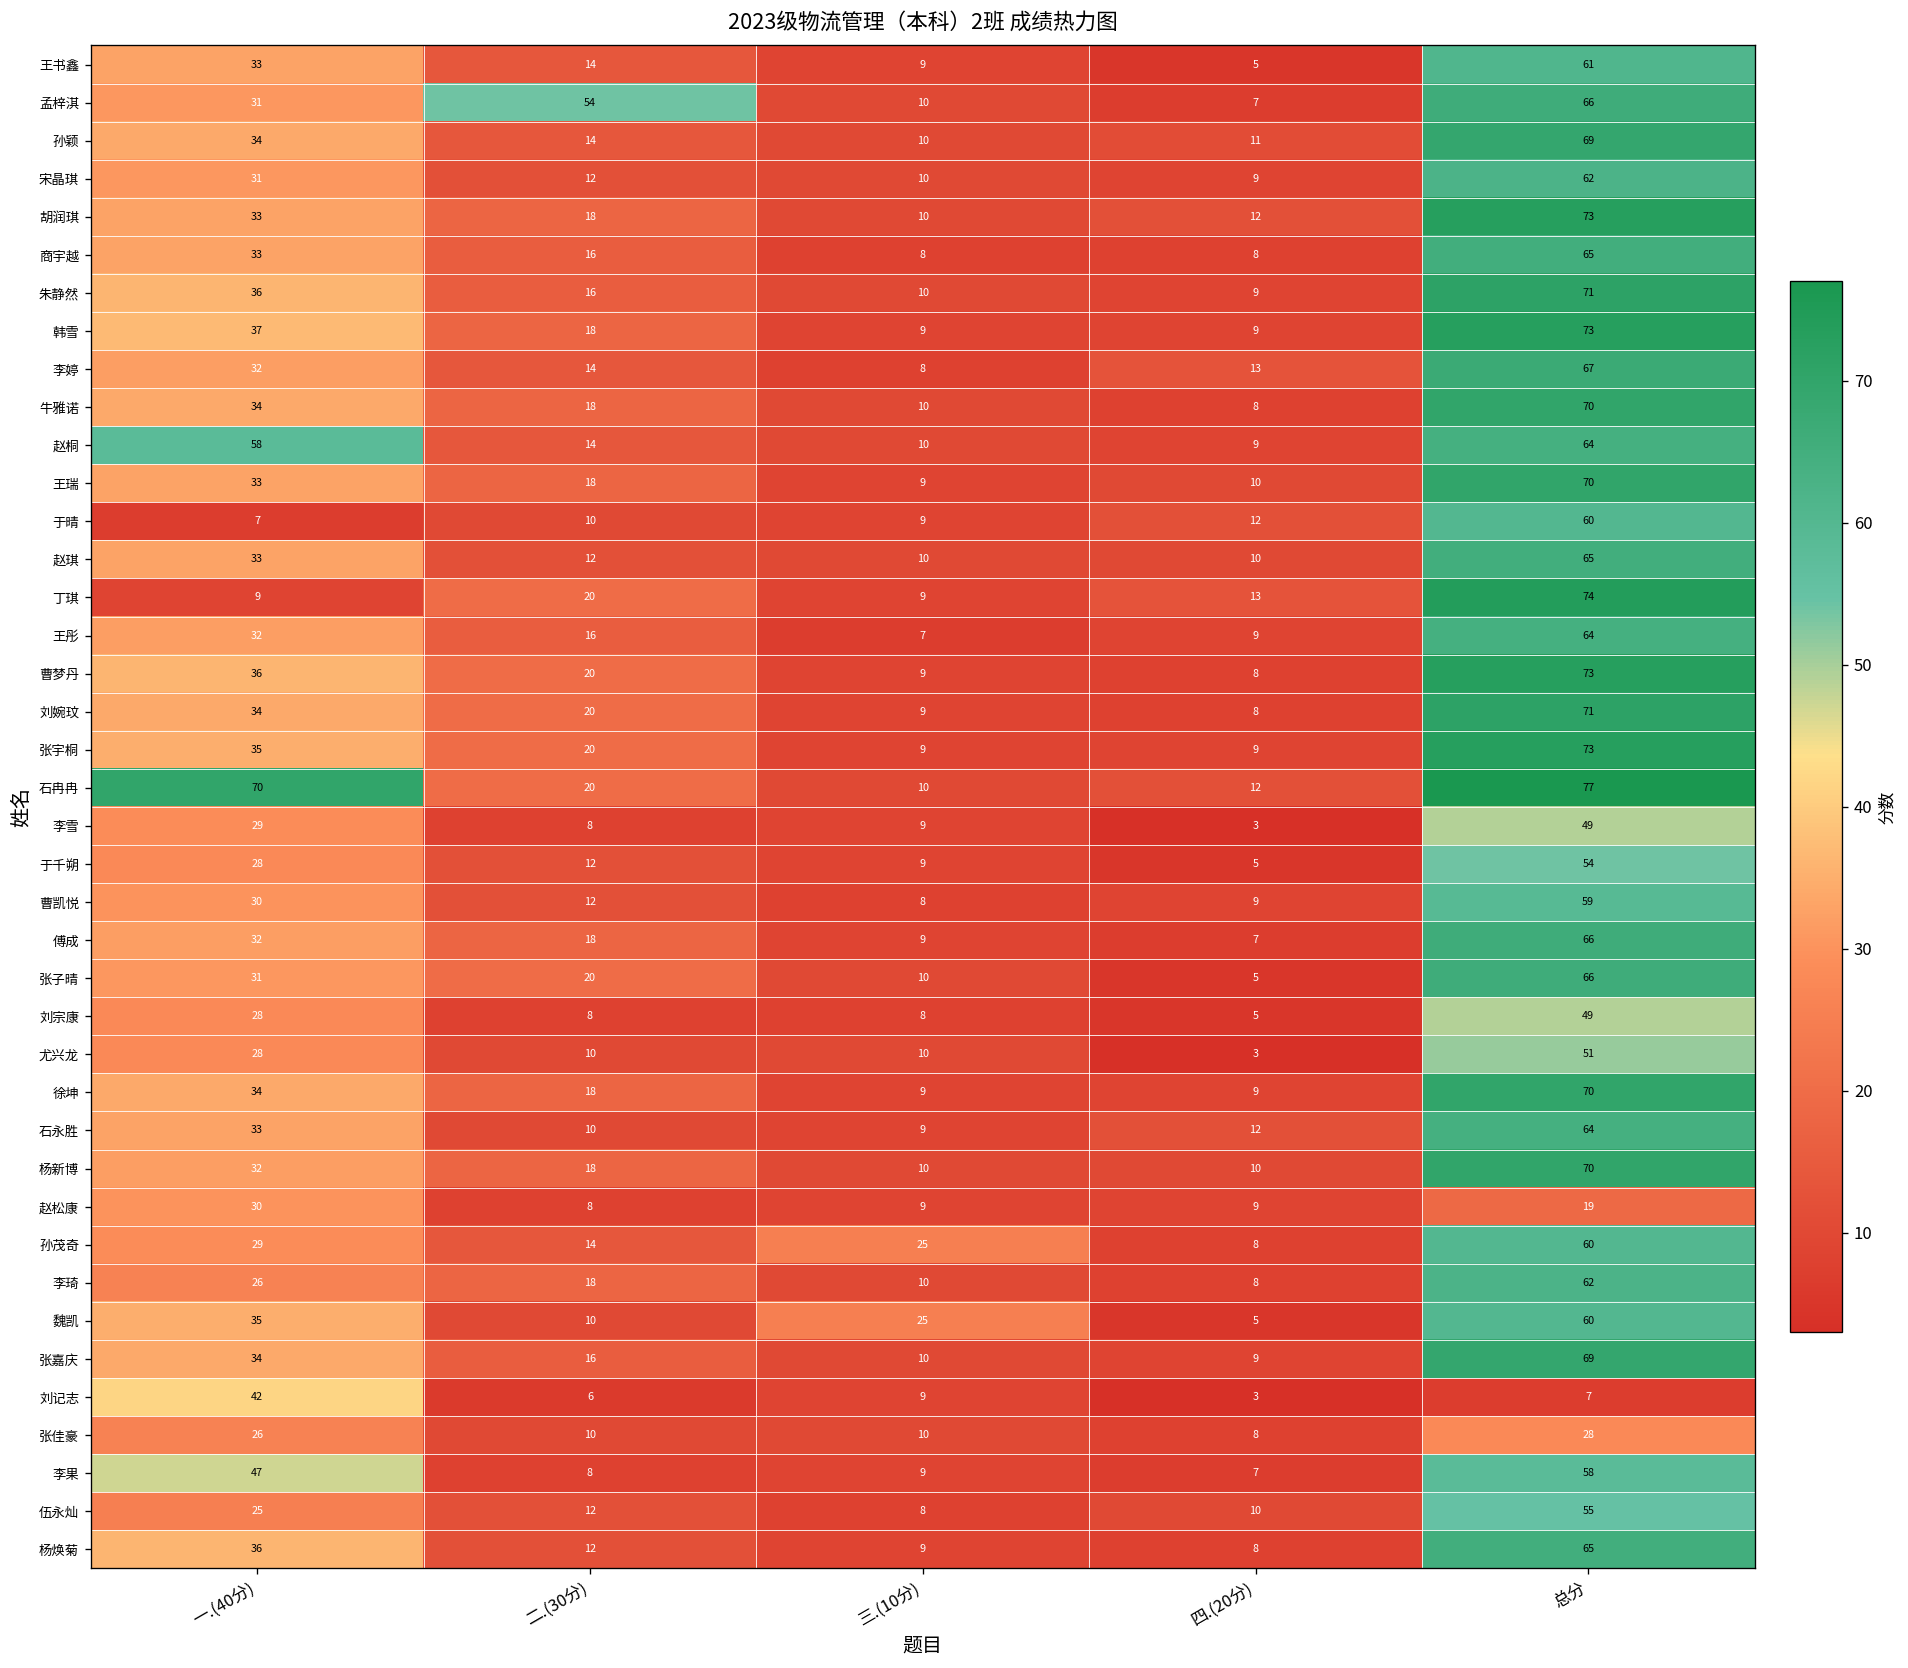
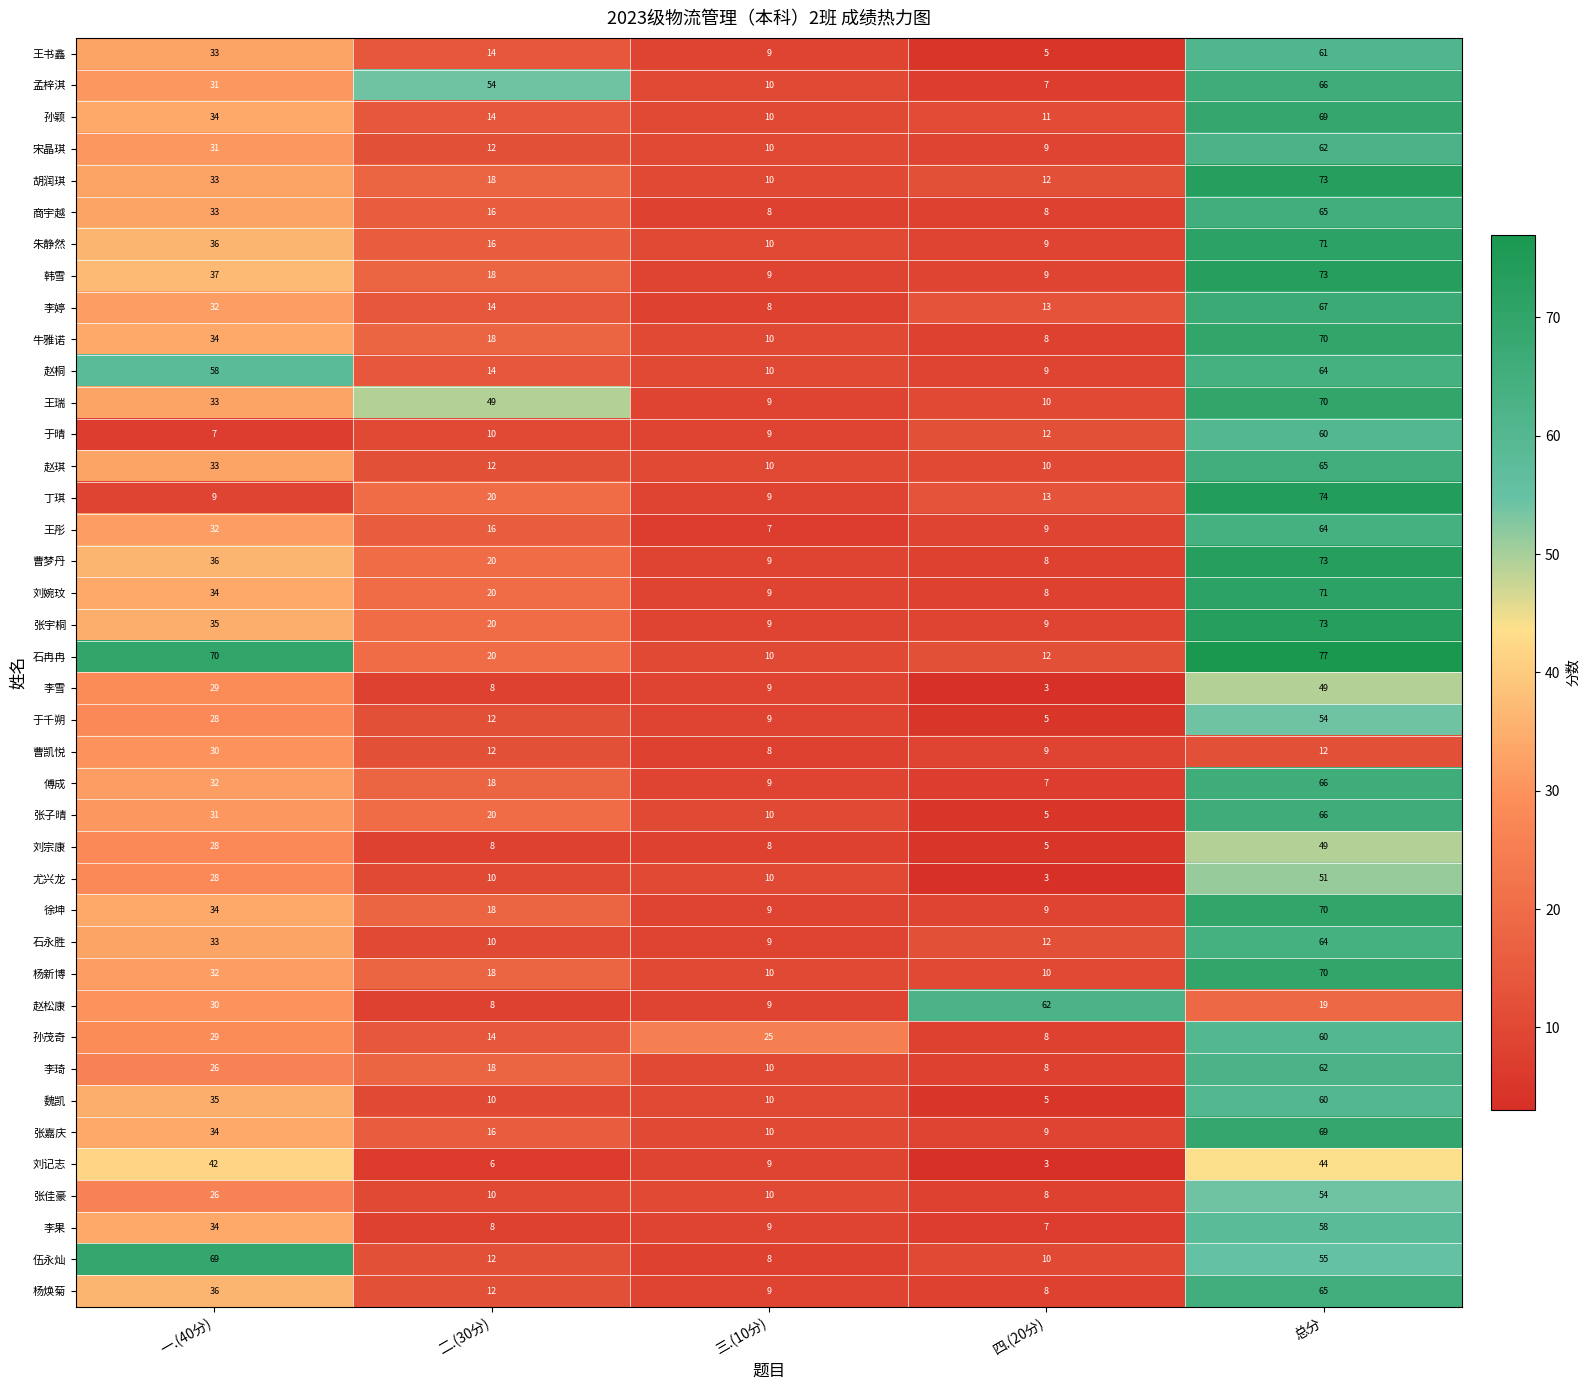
  {
    "王书鑫": {
      "一.(40分)": 33,
      "二.(30分)": 14,
      "三.(10分)": 9,
      "四.(20分)": 5,
      "总分": 61
    },
    "孟梓淇": {
      "一.(40分)": 31,
      "二.(30分)": 54,
      "三.(10分)": 10,
      "四.(20分)": 7,
      "总分": 66
    },
    "孙颖": {
      "一.(40分)": 34,
      "二.(30分)": 14,
      "三.(10分)": 10,
      "四.(20分)": 11,
      "总分": 69
    },
    "宋晶琪": {
      "一.(40分)": 31,
      "二.(30分)": 12,
      "三.(10分)": 10,
      "四.(20分)": 9,
      "总分": 62
    },
    "胡润琪": {
      "一.(40分)": 33,
      "二.(30分)": 18,
      "三.(10分)": 10,
      "四.(20分)": 12,
      "总分": 73
    },
    "商宇越": {
      "一.(40分)": 33,
      "二.(30分)": 16,
      "三.(10分)": 8,
      "四.(20分)": 8,
      "总分": 65
    },
    "朱静然": {
      "一.(40分)": 36,
      "二.(30分)": 16,
      "三.(10分)": 10,
      "四.(20分)": 9,
      "总分": 71
    },
    "韩雪": {
      "一.(40分)": 37,
      "二.(30分)": 18,
      "三.(10分)": 9,
      "四.(20分)": 9,
      "总分": 73
    },
    "李婷": {
      "一.(40分)": 32,
      "二.(30分)": 14,
      "三.(10分)": 8,
      "四.(20分)": 13,
      "总分": 67
    },
    "牛雅诺": {
      "一.(40分)": 34,
      "二.(30分)": 18,
      "三.(10分)": 10,
      "四.(20分)": 8,
      "总分": 70
    },
    "赵桐": {
      "一.(40分)": 58,
      "二.(30分)": 14,
      "三.(10分)": 10,
      "四.(20分)": 9,
      "总分": 64
    },
    "王瑞": {
      "一.(40分)": 33,
-     "二.(30分)": 18,
+     "二.(30分)": 49,
      "三.(10分)": 9,
      "四.(20分)": 10,
      "总分": 70
    },
    "于晴": {
      "一.(40分)": 7,
      "二.(30分)": 10,
      "三.(10分)": 9,
      "四.(20分)": 12,
      "总分": 60
    },
    "赵琪": {
      "一.(40分)": 33,
      "二.(30分)": 12,
      "三.(10分)": 10,
      "四.(20分)": 10,
      "总分": 65
    },
    "丁琪": {
      "一.(40分)": 9,
      "二.(30分)": 20,
      "三.(10分)": 9,
      "四.(20分)": 13,
      "总分": 74
    },
    "王彤": {
      "一.(40分)": 32,
      "二.(30分)": 16,
      "三.(10分)": 7,
      "四.(20分)": 9,
      "总分": 64
    },
    "曹梦丹": {
      "一.(40分)": 36,
      "二.(30分)": 20,
      "三.(10分)": 9,
      "四.(20分)": 8,
      "总分": 73
    },
    "刘婉玟": {
      "一.(40分)": 34,
      "二.(30分)": 20,
      "三.(10分)": 9,
      "四.(20分)": 8,
      "总分": 71
    },
    "张宇桐": {
      "一.(40分)": 35,
      "二.(30分)": 20,
      "三.(10分)": 9,
      "四.(20分)": 9,
      "总分": 73
    },
    "石冉冉": {
      "一.(40分)": 70,
      "二.(30分)": 20,
      "三.(10分)": 10,
      "四.(20分)": 12,
      "总分": 77
    },
    "李雪": {
      "一.(40分)": 29,
      "二.(30分)": 8,
      "三.(10分)": 9,
      "四.(20分)": 3,
      "总分": 49
    },
    "于千朔": {
      "一.(40分)": 28,
      "二.(30分)": 12,
      "三.(10分)": 9,
      "四.(20分)": 5,
      "总分": 54
    },
    "曹凯悦": {
      "一.(40分)": 30,
      "二.(30分)": 12,
      "三.(10分)": 8,
      "四.(20分)": 9,
-     "总分": 59
+     "总分": 12
    },
    "傅成": {
      "一.(40分)": 32,
      "二.(30分)": 18,
      "三.(10分)": 9,
      "四.(20分)": 7,
      "总分": 66
    },
    "张子晴": {
      "一.(40分)": 31,
      "二.(30分)": 20,
      "三.(10分)": 10,
      "四.(20分)": 5,
      "总分": 66
    },
    "刘宗康": {
      "一.(40分)": 28,
      "二.(30分)": 8,
      "三.(10分)": 8,
      "四.(20分)": 5,
      "总分": 49
    },
    "尤兴龙": {
      "一.(40分)": 28,
      "二.(30分)": 10,
      "三.(10分)": 10,
      "四.(20分)": 3,
      "总分": 51
    },
    "徐坤": {
      "一.(40分)": 34,
      "二.(30分)": 18,
      "三.(10分)": 9,
      "四.(20分)": 9,
      "总分": 70
    },
    "石永胜": {
      "一.(40分)": 33,
      "二.(30分)": 10,
      "三.(10分)": 9,
      "四.(20分)": 12,
      "总分": 64
    },
    "杨新博": {
      "一.(40分)": 32,
      "二.(30分)": 18,
      "三.(10分)": 10,
      "四.(20分)": 10,
      "总分": 70
    },
    "赵松康": {
      "一.(40分)": 30,
      "二.(30分)": 8,
      "三.(10分)": 9,
-     "四.(20分)": 9,
+     "四.(20分)": 62,
      "总分": 19
    },
    "孙茂奇": {
      "一.(40分)": 29,
      "二.(30分)": 14,
      "三.(10分)": 25,
      "四.(20分)": 8,
      "总分": 60
    },
    "李琦": {
      "一.(40分)": 26,
      "二.(30分)": 18,
      "三.(10分)": 10,
      "四.(20分)": 8,
      "总分": 62
    },
    "魏凯": {
      "一.(40分)": 35,
      "二.(30分)": 10,
-     "三.(10分)": 25,
+     "三.(10分)": 10,
      "四.(20分)": 5,
      "总分": 60
    },
    "张嘉庆": {
      "一.(40分)": 34,
      "二.(30分)": 16,
      "三.(10分)": 10,
      "四.(20分)": 9,
      "总分": 69
    },
    "刘记志": {
      "一.(40分)": 42,
      "二.(30分)": 6,
      "三.(10分)": 9,
      "四.(20分)": 3,
-     "总分": 7
+     "总分": 44
    },
    "张佳豪": {
      "一.(40分)": 26,
      "二.(30分)": 10,
      "三.(10分)": 10,
      "四.(20分)": 8,
-     "总分": 28
+     "总分": 54
    },
    "李果": {
-     "一.(40分)": 47,
+     "一.(40分)": 34,
      "二.(30分)": 8,
      "三.(10分)": 9,
      "四.(20分)": 7,
      "总分": 58
    },
    "伍永灿": {
-     "一.(40分)": 25,
+     "一.(40分)": 69,
      "二.(30分)": 12,
      "三.(10分)": 8,
      "四.(20分)": 10,
      "总分": 55
    },
    "杨焕菊": {
      "一.(40分)": 36,
      "二.(30分)": 12,
      "三.(10分)": 9,
      "四.(20分)": 8,
      "总分": 65
    }
  }
